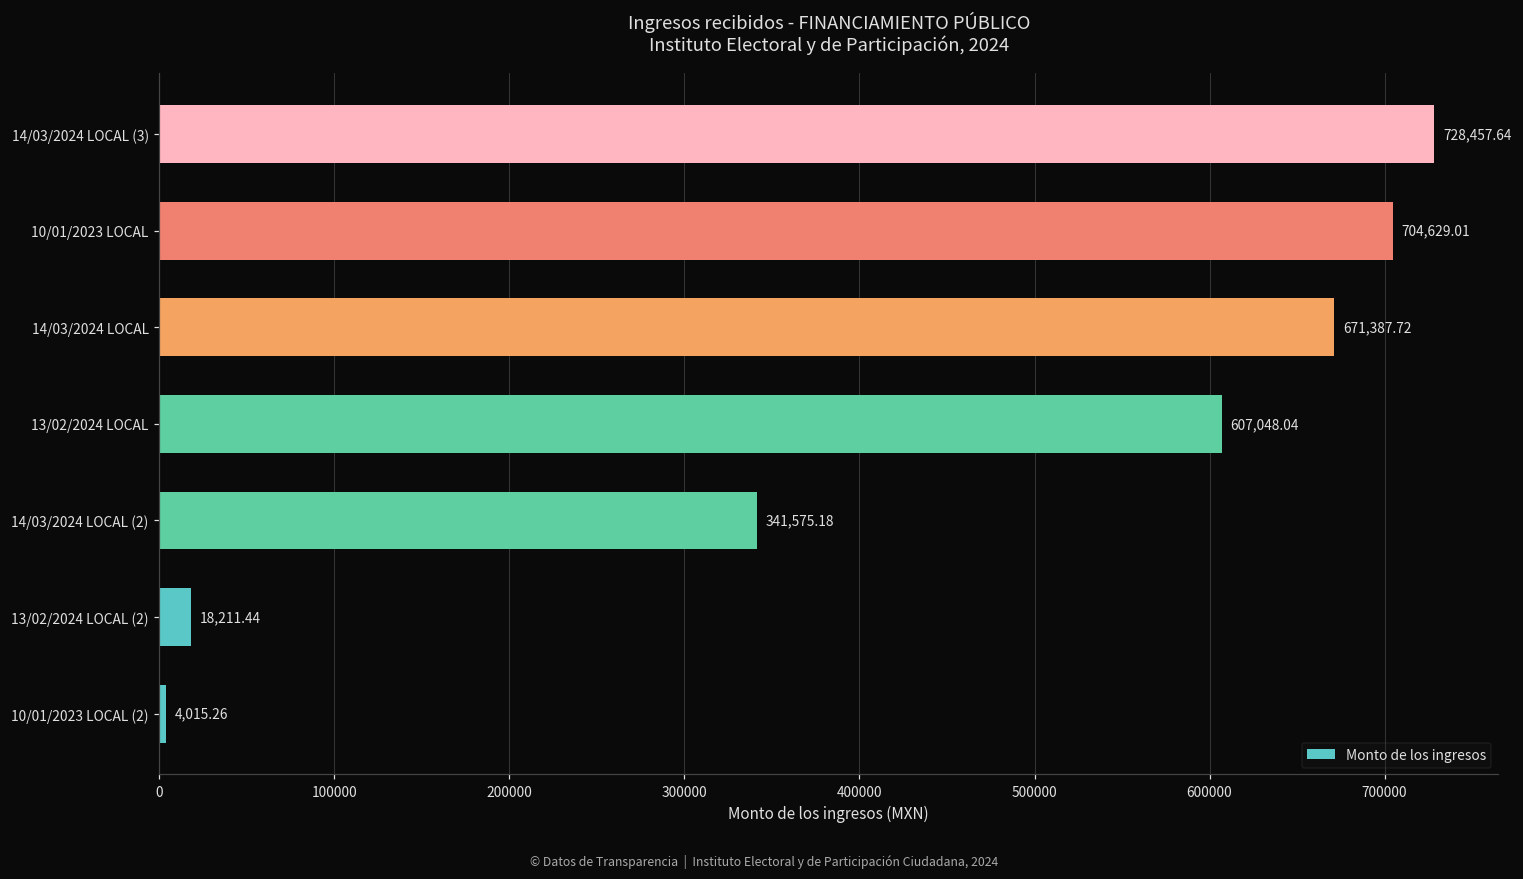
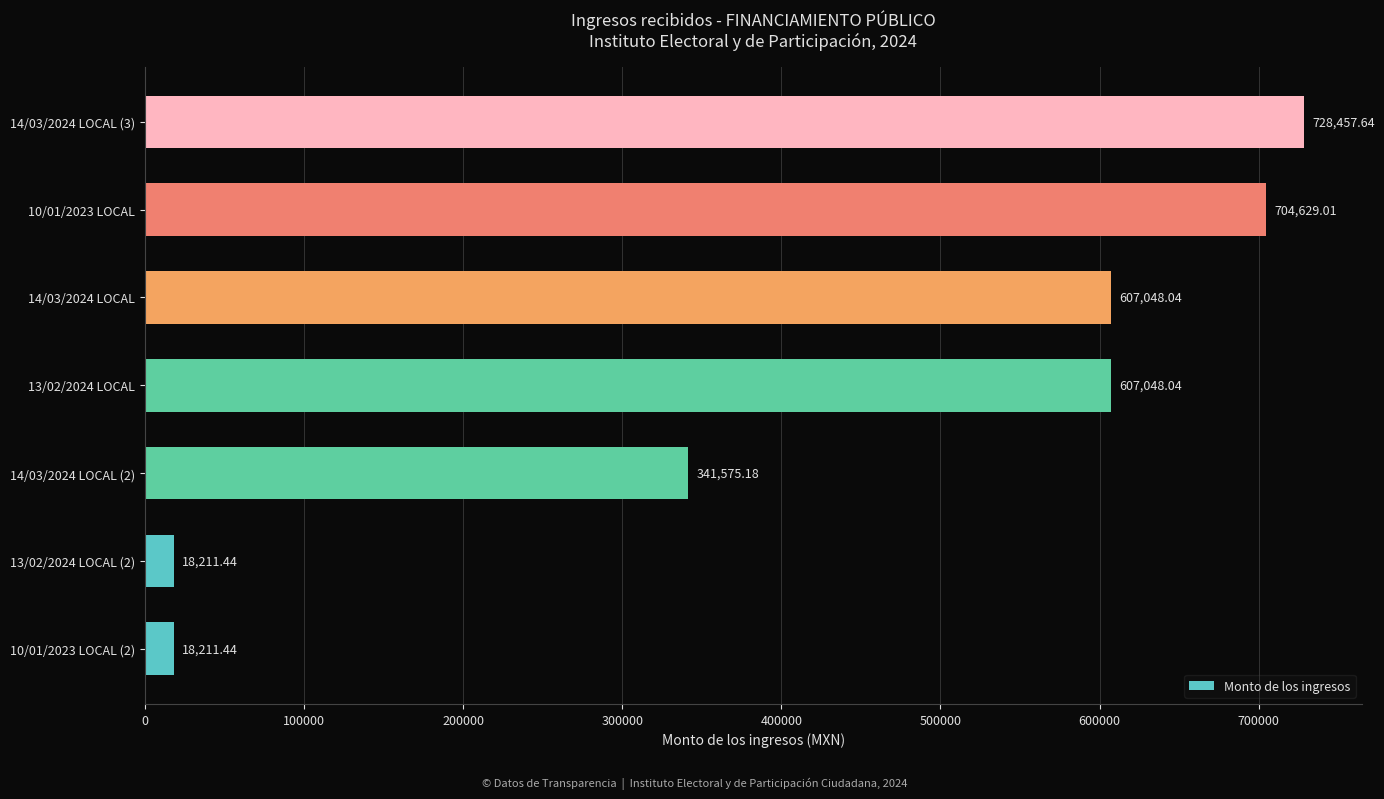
  {
    "14/03/2024 LOCAL (3)": "728,457.64",
    "10/01/2023 LOCAL": "704,629.01",
-   "14/03/2024 LOCAL": "671,387.72",
+   "14/03/2024 LOCAL": "607,048.04",
    "13/02/2024 LOCAL": "607,048.04",
    "14/03/2024 LOCAL (2)": "341,575.18",
    "13/02/2024 LOCAL (2)": "18,211.44",
-   "10/01/2023 LOCAL (2)": "4,015.26"
+   "10/01/2023 LOCAL (2)": "18,211.44"
  }
